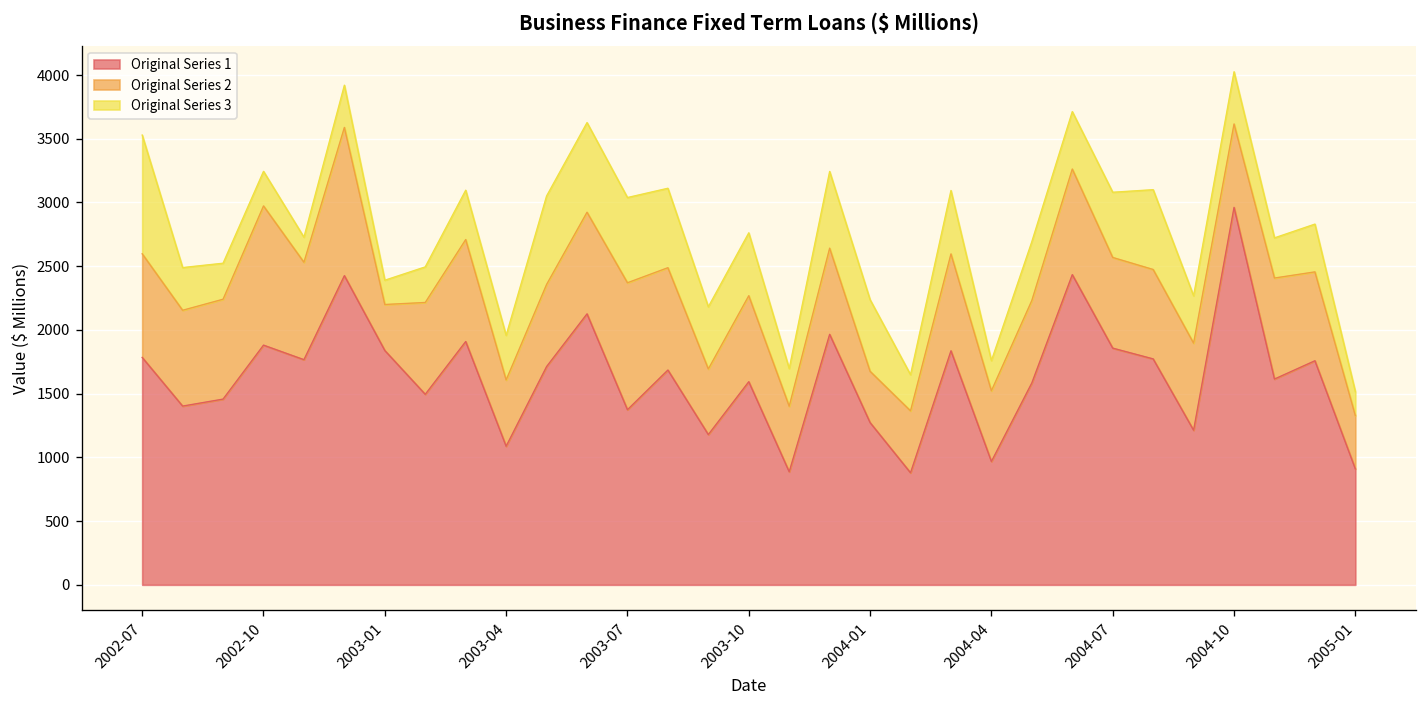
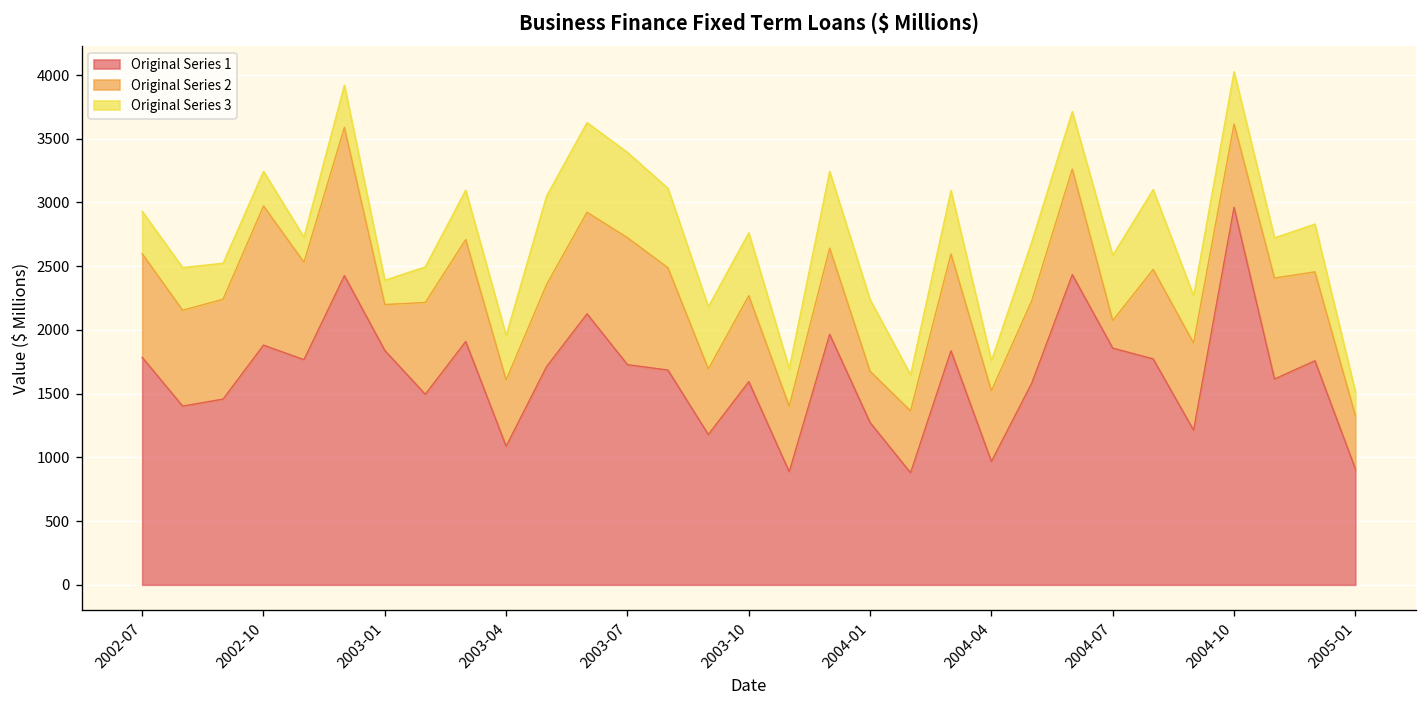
  {
    "Original Series 1": {
      "2002-07": 1780,
      "2002-10": 1880,
      "2003-01": 1840,
      "2003-04": 1090,
-     "2003-07": 1370,
+     "2003-07": 1730,
      "2003-10": 1590,
      "2004-01": 1270,
      "2004-04": 970,
      "2004-07": 1860,
      "2004-10": 2960,
      "2005-01": 910
    },
    "Original Series 2": {
      "2002-07": 810,
      "2002-10": 1090,
      "2003-01": 360,
      "2003-04": 520,
      "2003-07": 1000,
      "2003-10": 670,
      "2004-01": 400,
      "2004-04": 550,
-     "2004-07": 710,
+     "2004-07": 220,
      "2004-10": 650,
      "2005-01": 420
    },
    "Original Series 3": {
-     "2002-07": 930,
+     "2002-07": 330,
      "2002-10": 270,
      "2003-01": 190,
      "2003-04": 350,
      "2003-07": 670,
      "2003-10": 490,
      "2004-01": 560,
      "2004-04": 240,
      "2004-07": 510,
      "2004-10": 410,
      "2005-01": 190
    }
  }
